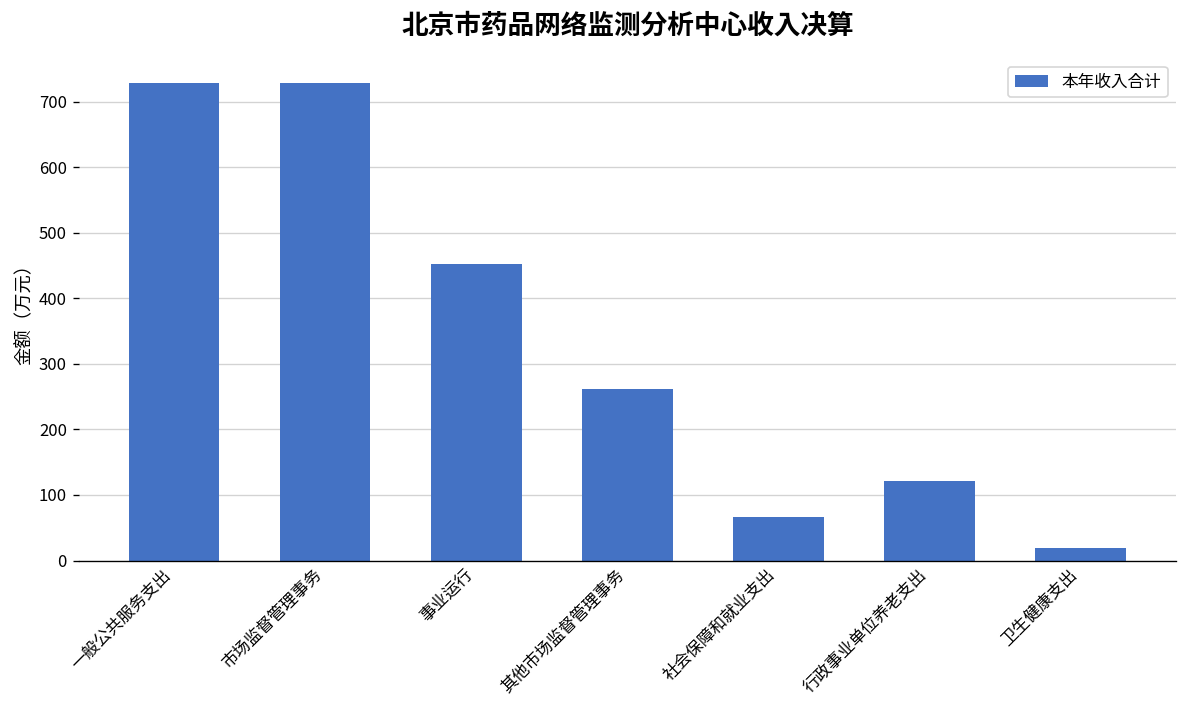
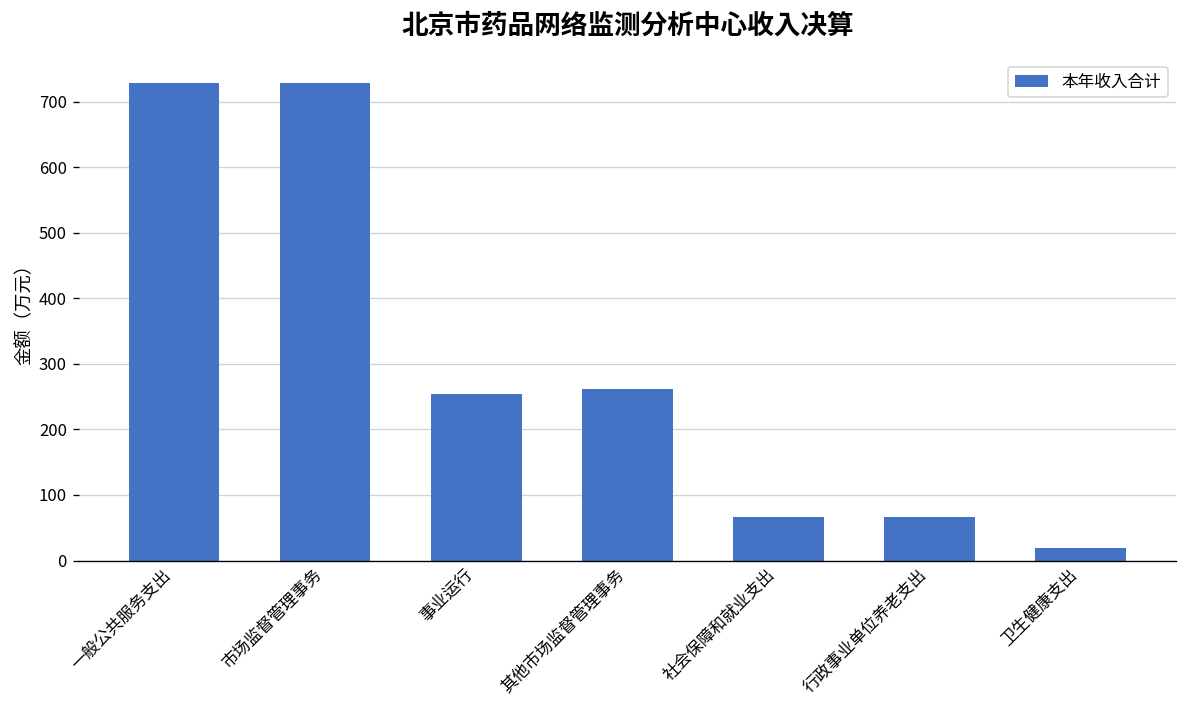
  {
    "一般公共服务支出": 730,
    "市场监督管理事务": 730,
-   "事业运行": 450,
+   "事业运行": 250,
    "其他市场监督管理事务": 260,
    "社会保障和就业支出": 70,
-   "行政事业单位养老支出": 120,
+   "行政事业单位养老支出": 70,
    "卫生健康支出": 20
  }
